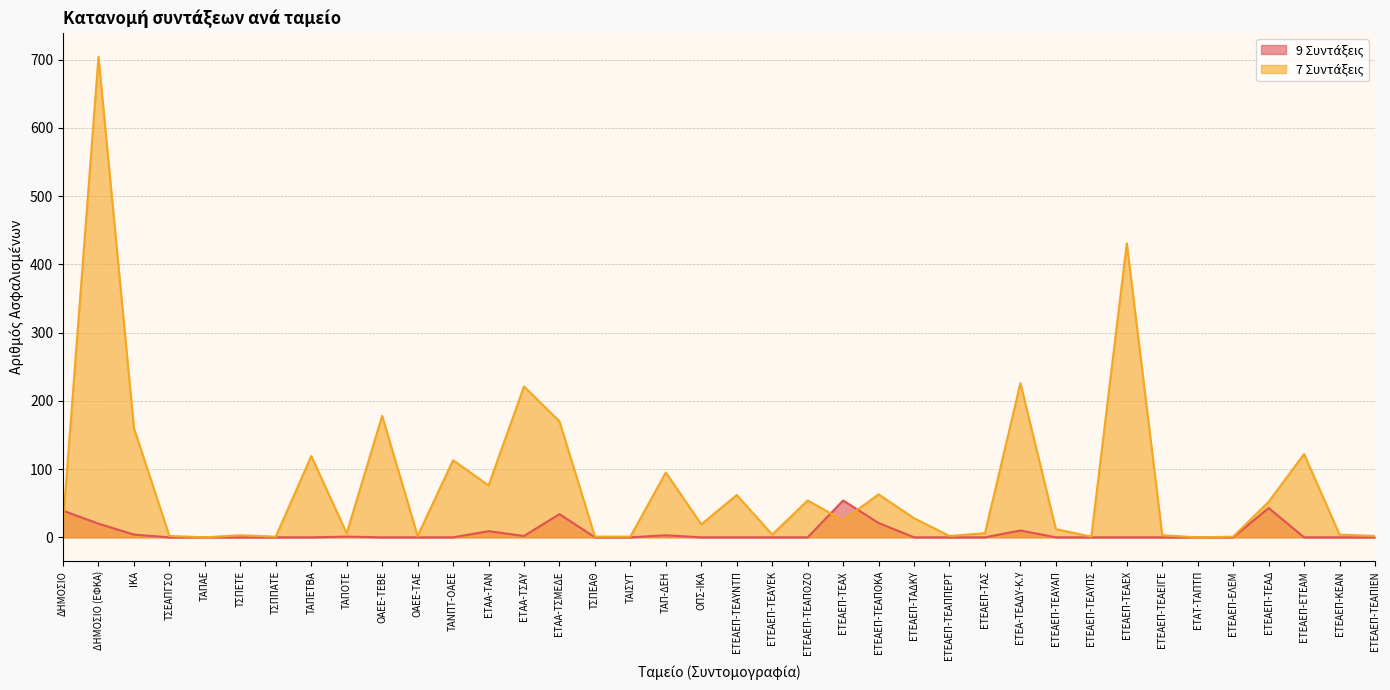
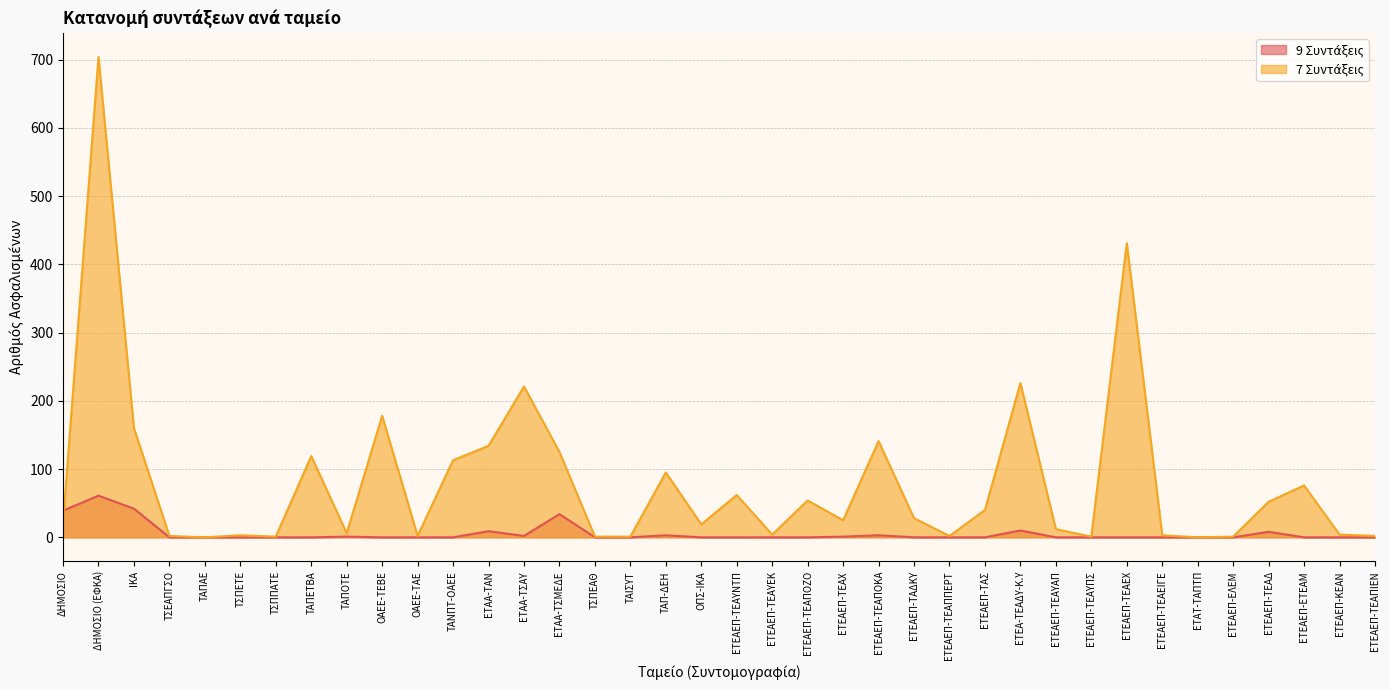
  {
    "9 Συντάξεις": {
      "ΔΗΜΟΣΙΟ": 40,
-     "ΔΗΜΟΣΙΟ (ΕΦΚΑ)": 20,
-     "ΙΚΑ": 0,
+     "ΔΗΜΟΣΙΟ (ΕΦΚΑ)": 60,
+     "ΙΚΑ": 40,
      "ΤΑΠΕΤΒΑ": 0,
      "ΤΑΠΟΤΕ": 0,
      "ΟΑΕΕ-ΤΕΒΕ": 0,
      "ΤΑΝΠΤ-ΟΑΕΕ": 0,
      "ΕΤΑΑ-ΤΑΝ": 10,
      "ΕΤΑΑ-ΤΣΑΥ": 0,
      "ΕΤΑΑ-ΤΣΜΕΔΕ": 30,
      "ΤΑΠ-ΔΕΗ": 0,
      "ΟΠΣ-ΙΚΑ": 0,
      "ΕΤΕΑΕΠ-ΤΕΑΥΝΤΠ": 0,
      "ΕΤΕΑΕΠ-ΤΕΑΥΕΚ": 0,
      "ΕΤΕΑΕΠ-ΤΕΑΠΟΖΟ": 0,
-     "ΕΤΕΑΕΠ-ΤΕΑΧ": 50,
-     "ΕΤΕΑΕΠ-ΤΕΑΠΟΚΑ": 20,
+     "ΕΤΕΑΕΠ-ΤΕΑΧ": 0,
+     "ΕΤΕΑΕΠ-ΤΕΑΠΟΚΑ": 0,
      "ΕΤΕΑΕΠ-ΤΑΔΚΥ": 0,
      "ΕΤΕΑΕΠ-ΤΑΣ": 0,
      "ΕΤΕΑ-ΤΕΑΔΥ-Κ.Υ": 10,
      "ΕΤΕΑΕΠ-ΤΕΑΥΑΠ": 0,
      "ΕΤΕΑΕΠ-ΤΕΑΕΧ": 0,
-     "ΕΤΕΑΕΠ-ΤΕΑΔ": 40,
+     "ΕΤΕΑΕΠ-ΤΕΑΔ": 10,
      "ΕΤΕΑΕΠ-ΕΤΕΑΜ": 0,
      "ΕΤΕΑΕΠ-ΚΕΑΝ": 0
    },
    "7 Συντάξεις": {
      "ΔΗΜΟΣΙΟ": 20,
      "ΔΗΜΟΣΙΟ (ΕΦΚΑ)": 700,
      "ΙΚΑ": 160,
      "ΤΑΠΕΤΒΑ": 120,
      "ΤΑΠΟΤΕ": 10,
      "ΟΑΕΕ-ΤΕΒΕ": 180,
      "ΤΑΝΠΤ-ΟΑΕΕ": 110,
-     "ΕΤΑΑ-ΤΑΝ": 80,
+     "ΕΤΑΑ-ΤΑΝ": 130,
      "ΕΤΑΑ-ΤΣΑΥ": 220,
-     "ΕΤΑΑ-ΤΣΜΕΔΕ": 170,
+     "ΕΤΑΑ-ΤΣΜΕΔΕ": 130,
      "ΤΑΠ-ΔΕΗ": 100,
      "ΟΠΣ-ΙΚΑ": 20,
      "ΕΤΕΑΕΠ-ΤΕΑΥΝΤΠ": 60,
      "ΕΤΕΑΕΠ-ΤΕΑΥΕΚ": 0,
      "ΕΤΕΑΕΠ-ΤΕΑΠΟΖΟ": 50,
      "ΕΤΕΑΕΠ-ΤΕΑΧ": 30,
-     "ΕΤΕΑΕΠ-ΤΕΑΠΟΚΑ": 60,
+     "ΕΤΕΑΕΠ-ΤΕΑΠΟΚΑ": 140,
      "ΕΤΕΑΕΠ-ΤΑΔΚΥ": 30,
-     "ΕΤΕΑΕΠ-ΤΑΣ": 10,
+     "ΕΤΕΑΕΠ-ΤΑΣ": 40,
      "ΕΤΕΑ-ΤΕΑΔΥ-Κ.Υ": 230,
      "ΕΤΕΑΕΠ-ΤΕΑΥΑΠ": 10,
      "ΕΤΕΑΕΠ-ΤΕΑΕΧ": 430,
      "ΕΤΕΑΕΠ-ΤΕΑΔ": 50,
-     "ΕΤΕΑΕΠ-ΕΤΕΑΜ": 120,
+     "ΕΤΕΑΕΠ-ΕΤΕΑΜ": 80,
      "ΕΤΕΑΕΠ-ΚΕΑΝ": 0
    }
  }
